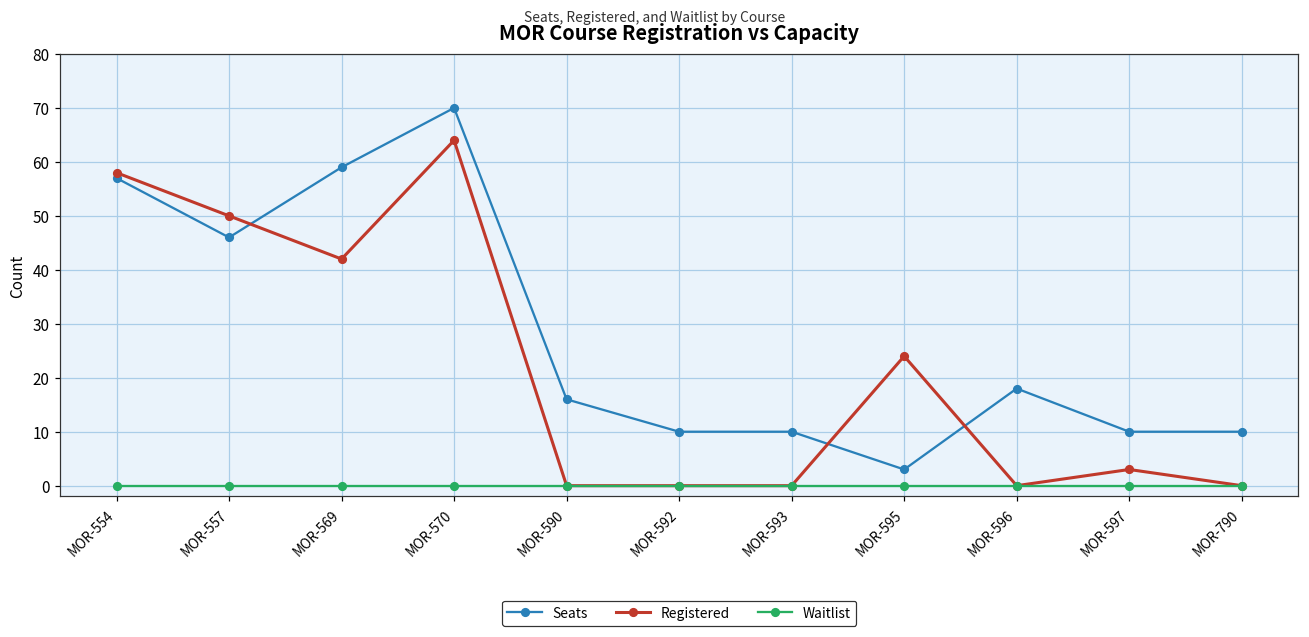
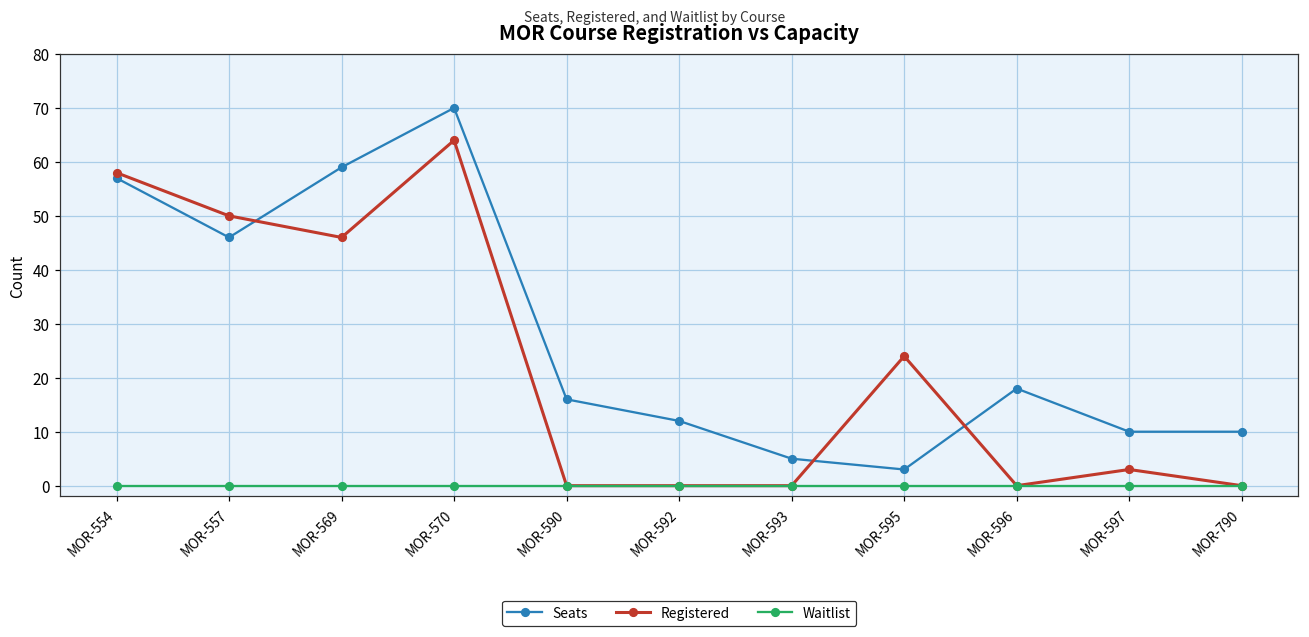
  {
    "Seats": {
      "MOR-554": 57,
      "MOR-557": 46,
      "MOR-569": 59,
      "MOR-570": 70,
      "MOR-590": 16,
-     "MOR-592": 10,
-     "MOR-593": 10,
+     "MOR-592": 12,
+     "MOR-593": 5,
      "MOR-595": 3,
      "MOR-596": 18,
      "MOR-597": 10,
      "MOR-790": 10
    },
    "Registered": {
      "MOR-554": 58,
      "MOR-557": 50,
-     "MOR-569": 42,
+     "MOR-569": 46,
      "MOR-570": 64,
      "MOR-595": 24,
      "MOR-597": 3
    },
    "Waitlist": {
      "MOR-554": 0,
      "MOR-557": 0,
      "MOR-569": 0,
      "MOR-570": 0,
      "MOR-595": 0,
      "MOR-597": 0
    }
  }
